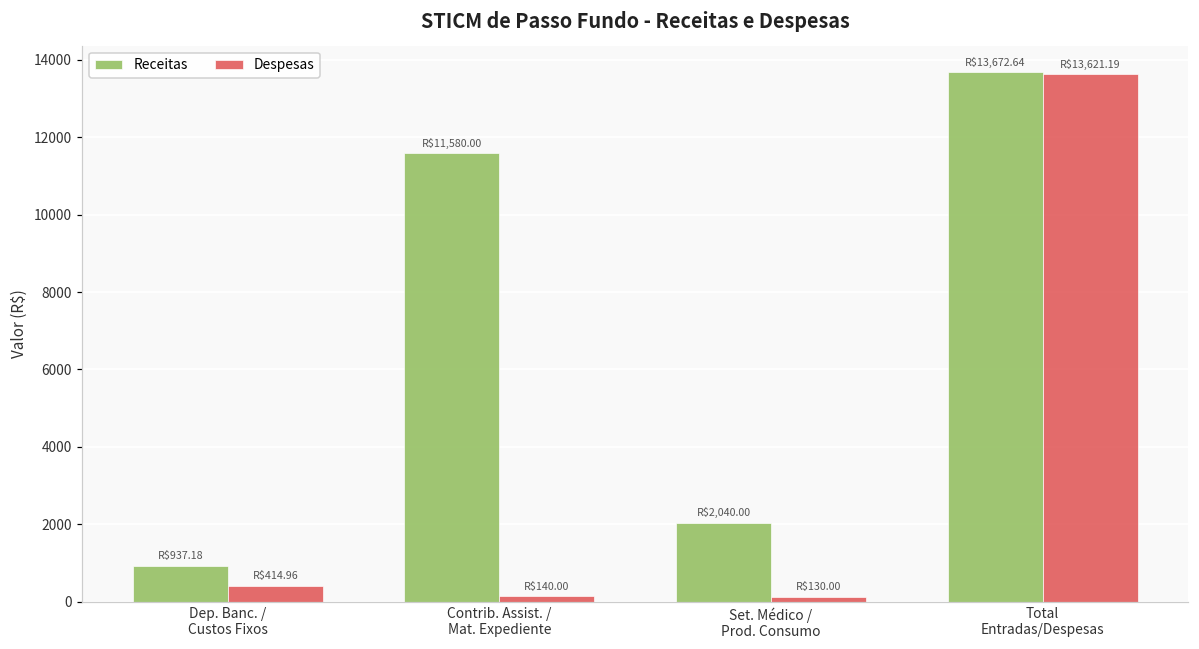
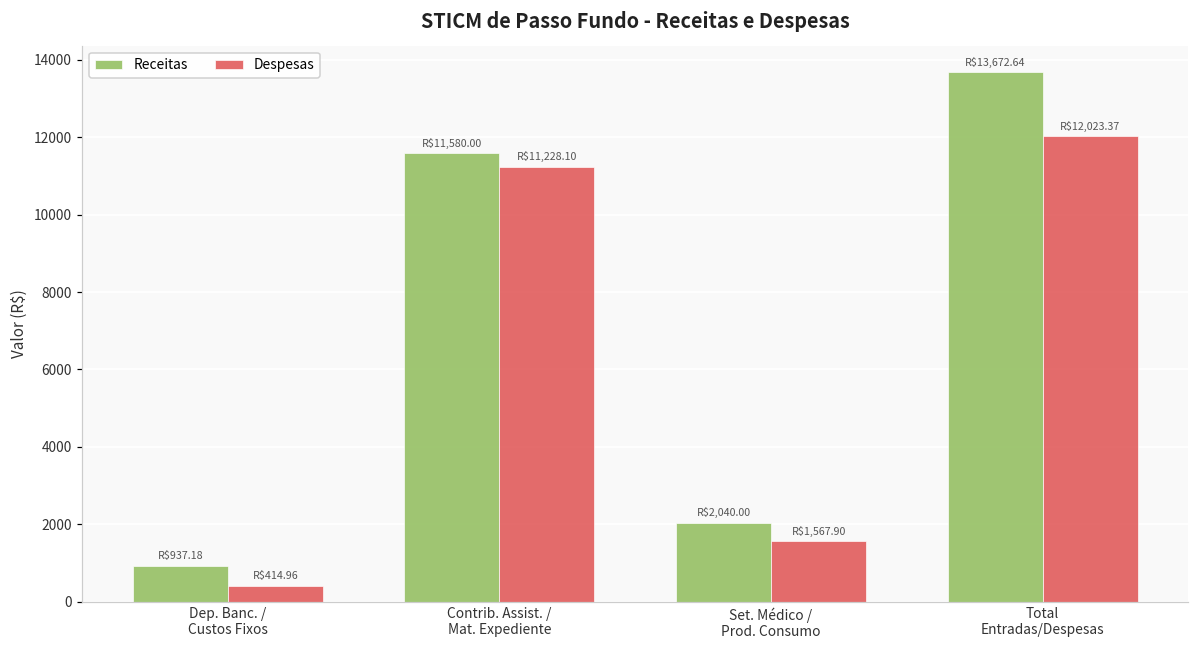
  {
    "Receitas": {
      "Dep. Banc. / Custos Fixos": "$937.18",
      "Contrib. Assist. / Mat. Expediente": "$11,580.00",
      "Set. Médico / Prod. Consumo": "$2,040.00",
      "Total Entradas/Despesas": "$13,672.64"
    },
    "Despesas": {
      "Dep. Banc. / Custos Fixos": "$414.96",
-     "Contrib. Assist. / Mat. Expediente": "$140.00",
-     "Set. Médico / Prod. Consumo": "$130.00",
-     "Total Entradas/Despesas": "$13,621.19"
+     "Contrib. Assist. / Mat. Expediente": "$11,228.10",
+     "Set. Médico / Prod. Consumo": "$1,567.90",
+     "Total Entradas/Despesas": "$12,023.37"
    }
  }
